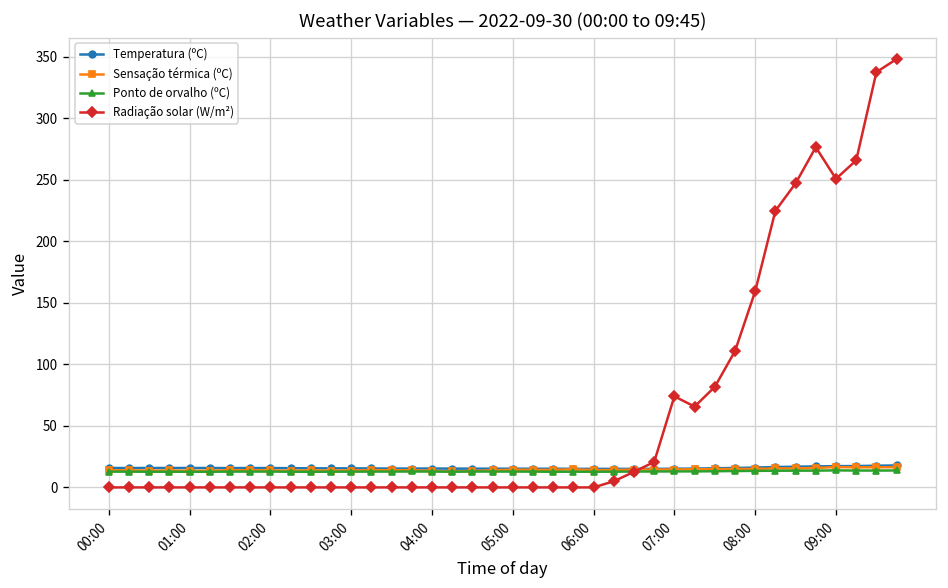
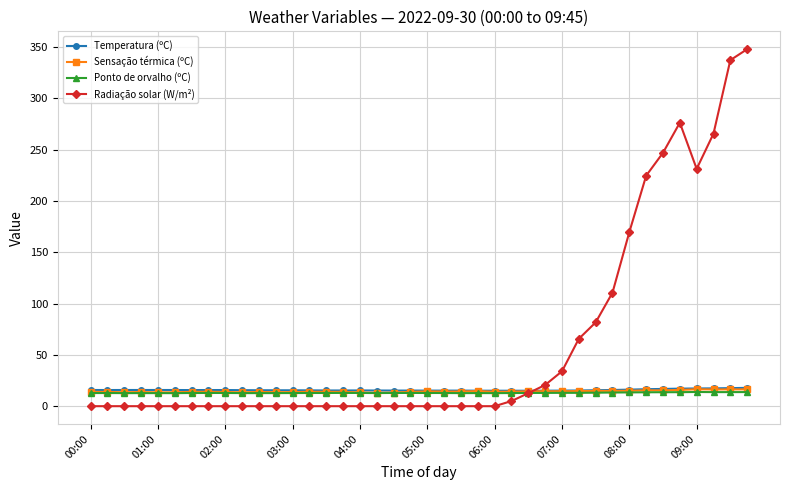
  {
    "Ponto de orvalho (ºC)": {
      "09:00": 14
    },
    "Radiação solar (W/m²)": {
      "00:00": 0,
      "01:00": 0,
      "02:00": 0,
      "03:00": 0,
      "04:00": 0,
      "05:00": 0,
      "06:00": 0,
-     "07:00": 74,
-     "08:00": 159,
-     "09:00": 251
+     "07:00": 34,
+     "08:00": 170,
+     "09:00": 231
    }
  }
